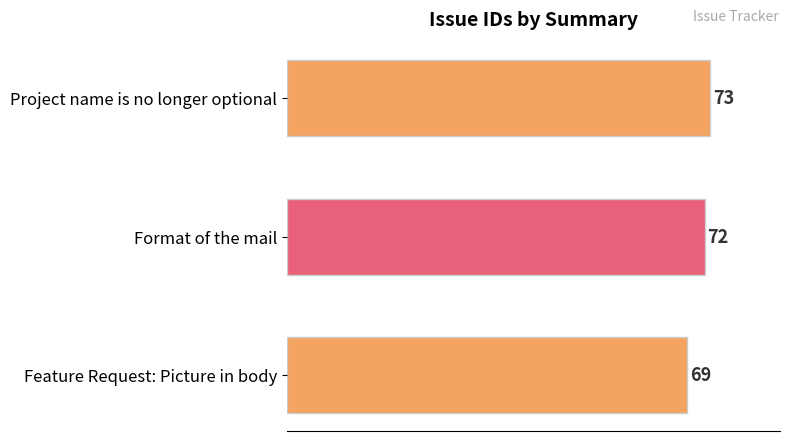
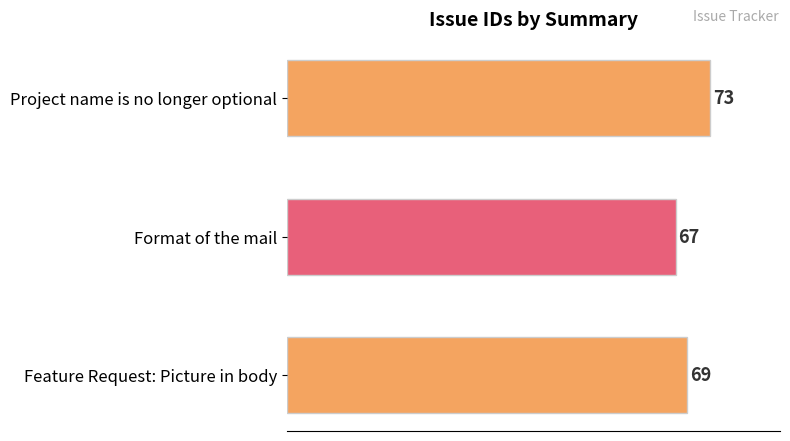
  {
    "Project name is no longer optional": 73,
-   "Format of the mail": 72,
+   "Format of the mail": 67,
    "Feature Request: Picture in body": 69
  }
